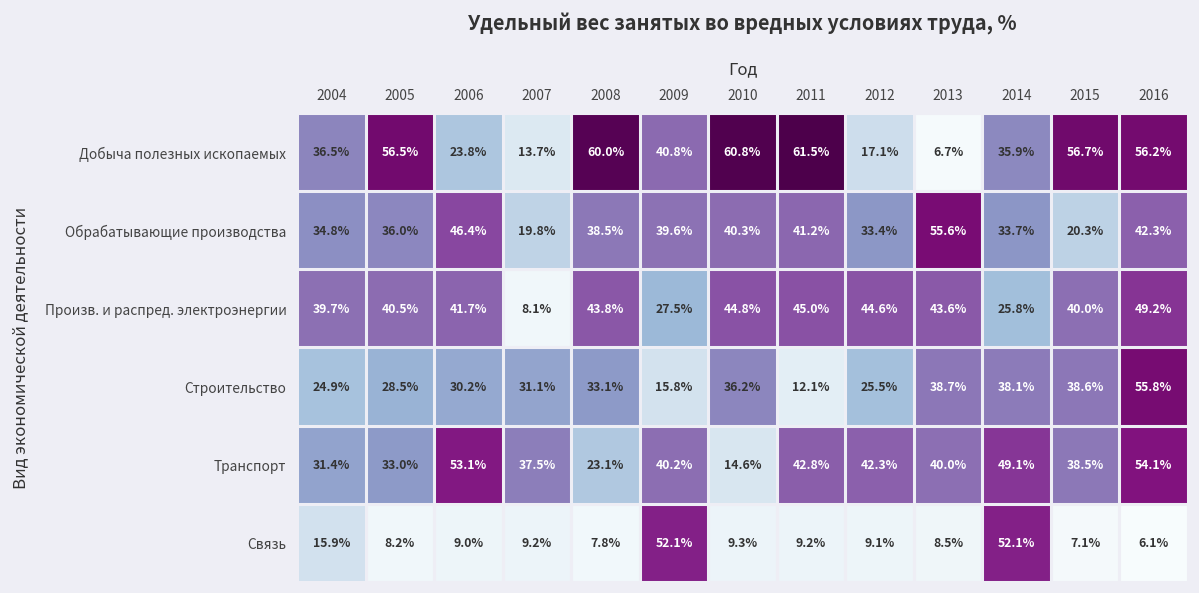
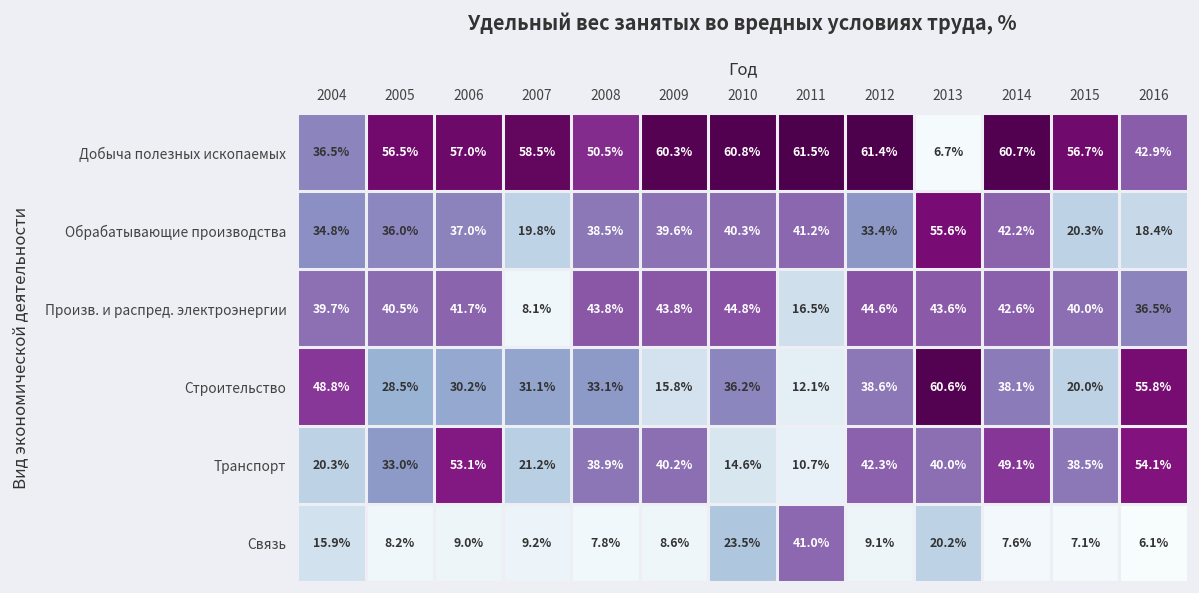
  {
    "Добыча полезных ископаемых": {
      "2004": "36.5%",
      "2005": "56.5%",
-     "2006": "23.8%",
-     "2007": "13.7%",
-     "2008": "60.0%",
-     "2009": "40.8%",
+     "2006": "57.0%",
+     "2007": "58.5%",
+     "2008": "50.5%",
+     "2009": "60.3%",
      "2010": "60.8%",
      "2011": "61.5%",
-     "2012": "17.1%",
+     "2012": "61.4%",
      "2013": "6.7%",
-     "2014": "35.9%",
+     "2014": "60.7%",
      "2015": "56.7%",
-     "2016": "56.2%"
+     "2016": "42.9%"
    },
    "Обрабатывающие производства": {
      "2004": "34.8%",
      "2005": "36.0%",
-     "2006": "46.4%",
+     "2006": "37.0%",
      "2007": "19.8%",
      "2008": "38.5%",
      "2009": "39.6%",
      "2010": "40.3%",
      "2011": "41.2%",
      "2012": "33.4%",
      "2013": "55.6%",
-     "2014": "33.7%",
+     "2014": "42.2%",
      "2015": "20.3%",
-     "2016": "42.3%"
+     "2016": "18.4%"
    },
    "Произв. и распред. электроэнергии": {
      "2004": "39.7%",
      "2005": "40.5%",
      "2006": "41.7%",
      "2007": "8.1%",
      "2008": "43.8%",
-     "2009": "27.5%",
+     "2009": "43.8%",
      "2010": "44.8%",
-     "2011": "45.0%",
+     "2011": "16.5%",
      "2012": "44.6%",
      "2013": "43.6%",
-     "2014": "25.8%",
+     "2014": "42.6%",
      "2015": "40.0%",
-     "2016": "49.2%"
+     "2016": "36.5%"
    },
    "Строительство": {
-     "2004": "24.9%",
+     "2004": "48.8%",
      "2005": "28.5%",
      "2006": "30.2%",
      "2007": "31.1%",
      "2008": "33.1%",
      "2009": "15.8%",
      "2010": "36.2%",
      "2011": "12.1%",
-     "2012": "25.5%",
-     "2013": "38.7%",
+     "2012": "38.6%",
+     "2013": "60.6%",
      "2014": "38.1%",
-     "2015": "38.6%",
+     "2015": "20.0%",
      "2016": "55.8%"
    },
    "Транспорт": {
-     "2004": "31.4%",
+     "2004": "20.3%",
      "2005": "33.0%",
      "2006": "53.1%",
-     "2007": "37.5%",
-     "2008": "23.1%",
+     "2007": "21.2%",
+     "2008": "38.9%",
      "2009": "40.2%",
      "2010": "14.6%",
-     "2011": "42.8%",
+     "2011": "10.7%",
      "2012": "42.3%",
      "2013": "40.0%",
      "2014": "49.1%",
      "2015": "38.5%",
      "2016": "54.1%"
    },
    "Связь": {
      "2004": "15.9%",
      "2005": "8.2%",
      "2006": "9.0%",
      "2007": "9.2%",
      "2008": "7.8%",
-     "2009": "52.1%",
-     "2010": "9.3%",
-     "2011": "9.2%",
+     "2009": "8.6%",
+     "2010": "23.5%",
+     "2011": "41.0%",
      "2012": "9.1%",
-     "2013": "8.5%",
-     "2014": "52.1%",
+     "2013": "20.2%",
+     "2014": "7.6%",
      "2015": "7.1%",
      "2016": "6.1%"
    }
  }
